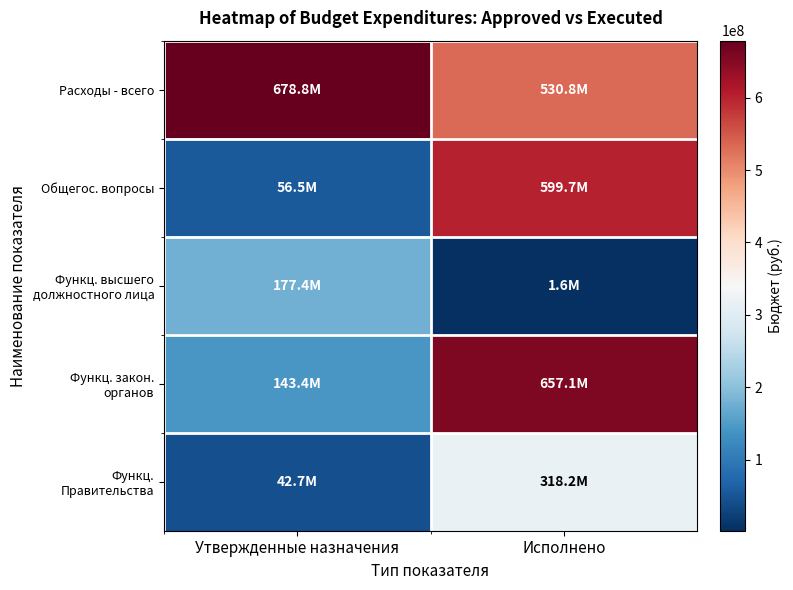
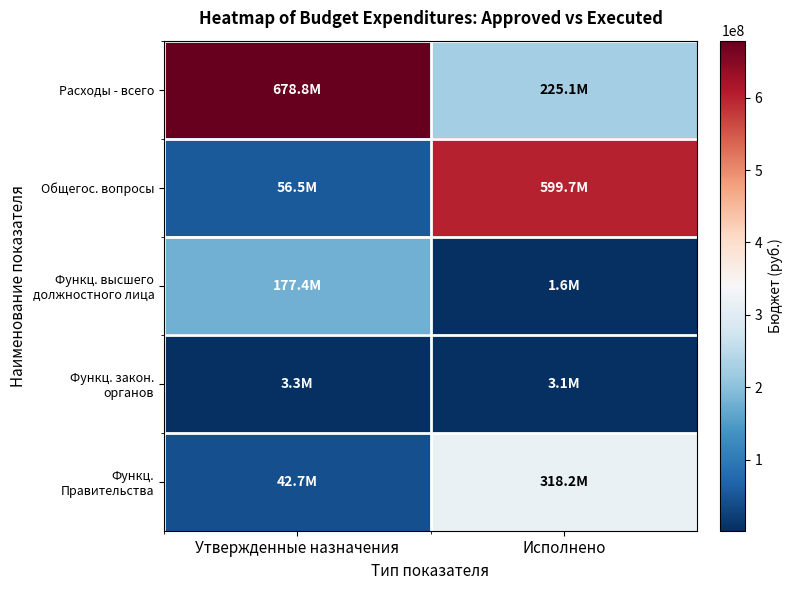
  {
    "Расходы - всего": {
      "Утвержденные назначения": "678.8M",
-     "Исполнено": "530.8M"
+     "Исполнено": "225.1M"
    },
    "Общегос. вопросы": {
      "Утвержденные назначения": "56.5M",
      "Исполнено": "599.7M"
    },
    "Функц. высшего должностного лица": {
      "Утвержденные назначения": "177.4M",
      "Исполнено": "1.6M"
    },
    "Функц. закон. органов": {
-     "Утвержденные назначения": "143.4M",
-     "Исполнено": "657.1M"
+     "Утвержденные назначения": "3.3M",
+     "Исполнено": "3.1M"
    },
    "Функц. Правительства": {
      "Утвержденные назначения": "42.7M",
      "Исполнено": "318.2M"
    }
  }
